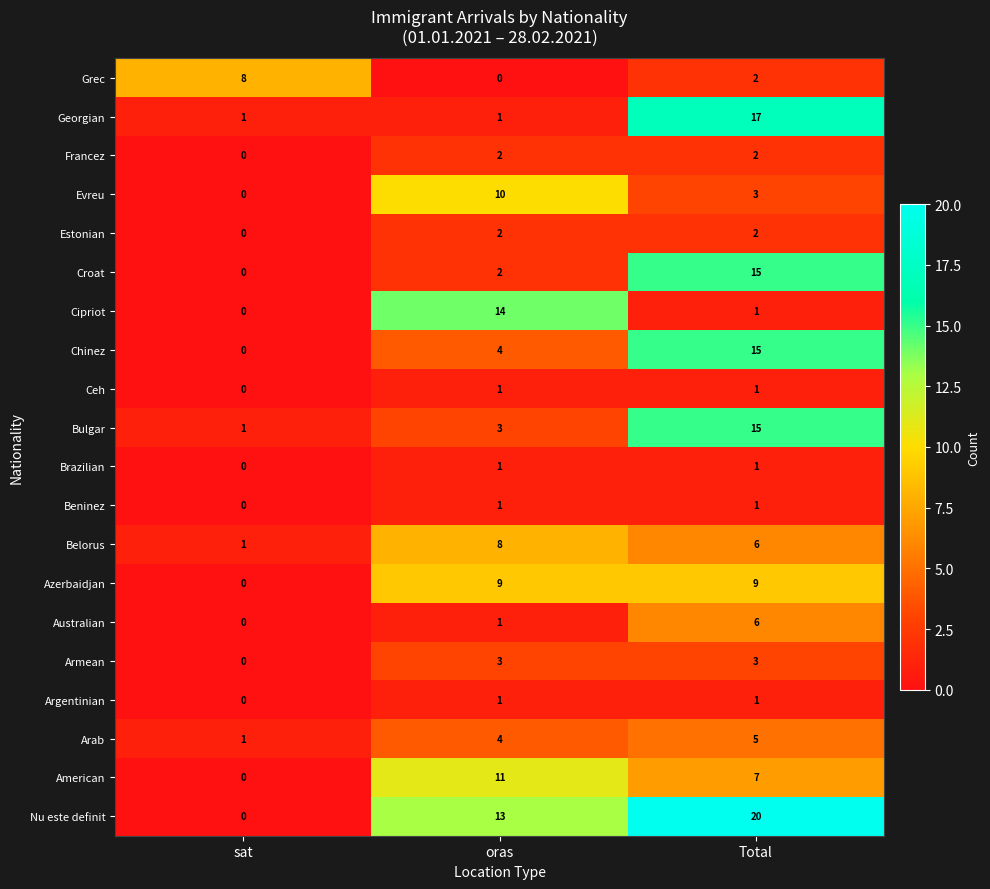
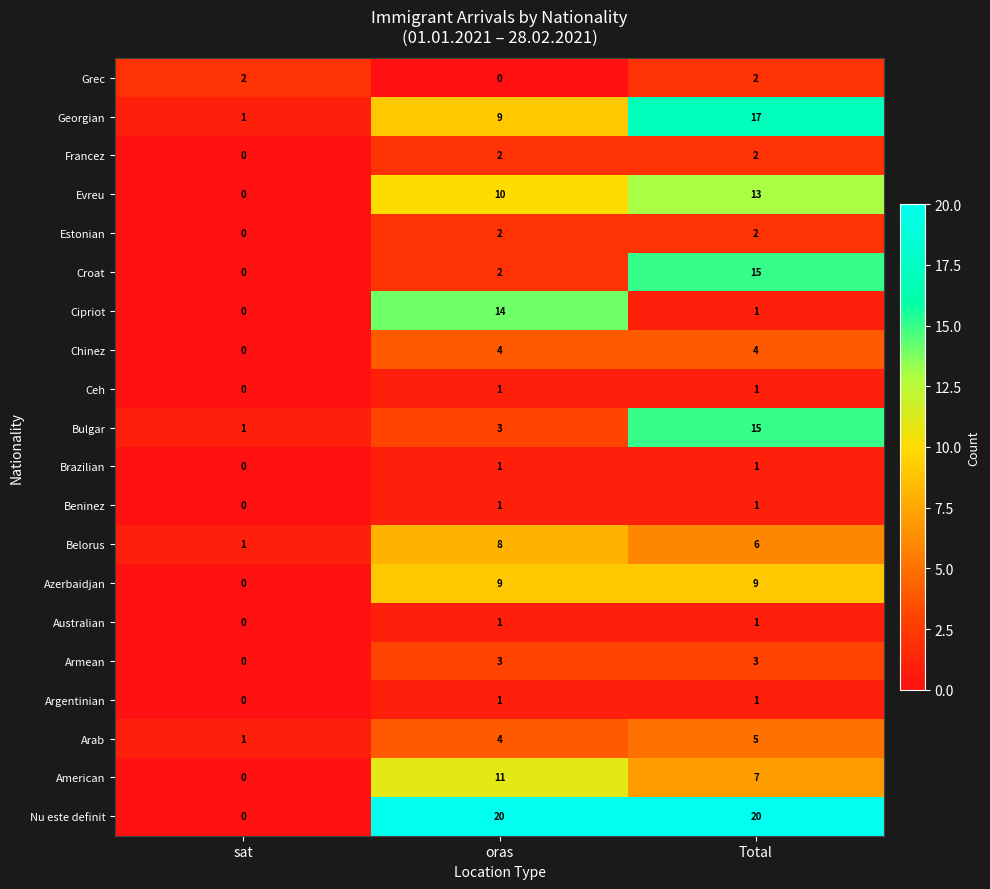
  {
    "Grec": {
-     "sat": 8,
+     "sat": 2,
      "oras": 0,
      "Total": 2
    },
    "Georgian": {
      "sat": 1,
-     "oras": 1,
+     "oras": 9,
      "Total": 17
    },
    "Francez": {
      "sat": 0,
      "oras": 2,
      "Total": 2
    },
    "Evreu": {
      "sat": 0,
      "oras": 10,
-     "Total": 3
+     "Total": 13
    },
    "Estonian": {
      "sat": 0,
      "oras": 2,
      "Total": 2
    },
    "Croat": {
      "sat": 0,
      "oras": 2,
      "Total": 15
    },
    "Cipriot": {
      "sat": 0,
      "oras": 14,
      "Total": 1
    },
    "Chinez": {
      "sat": 0,
      "oras": 4,
-     "Total": 15
+     "Total": 4
    },
    "Ceh": {
      "sat": 0,
      "oras": 1,
      "Total": 1
    },
    "Bulgar": {
      "sat": 1,
      "oras": 3,
      "Total": 15
    },
    "Brazilian": {
      "sat": 0,
      "oras": 1,
      "Total": 1
    },
    "Beninez": {
      "sat": 0,
      "oras": 1,
      "Total": 1
    },
    "Belorus": {
      "sat": 1,
      "oras": 8,
      "Total": 6
    },
    "Azerbaidjan": {
      "sat": 0,
      "oras": 9,
      "Total": 9
    },
    "Australian": {
      "sat": 0,
      "oras": 1,
-     "Total": 6
+     "Total": 1
    },
    "Armean": {
      "sat": 0,
      "oras": 3,
      "Total": 3
    },
    "Argentinian": {
      "sat": 0,
      "oras": 1,
      "Total": 1
    },
    "Arab": {
      "sat": 1,
      "oras": 4,
      "Total": 5
    },
    "American": {
      "sat": 0,
      "oras": 11,
      "Total": 7
    },
    "Nu este definit": {
-     "oras": 13
+     "oras": 20
    }
  }
